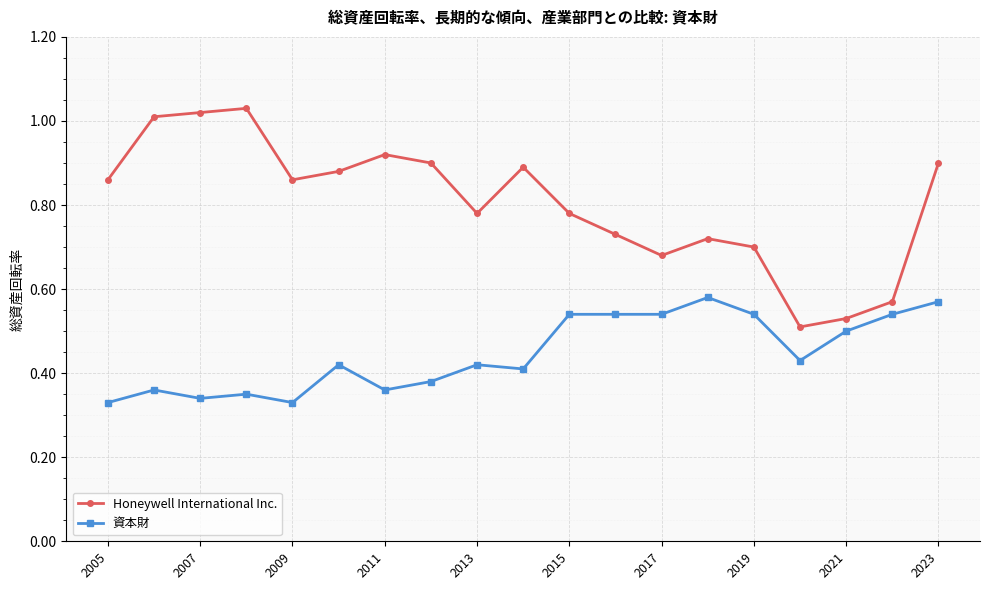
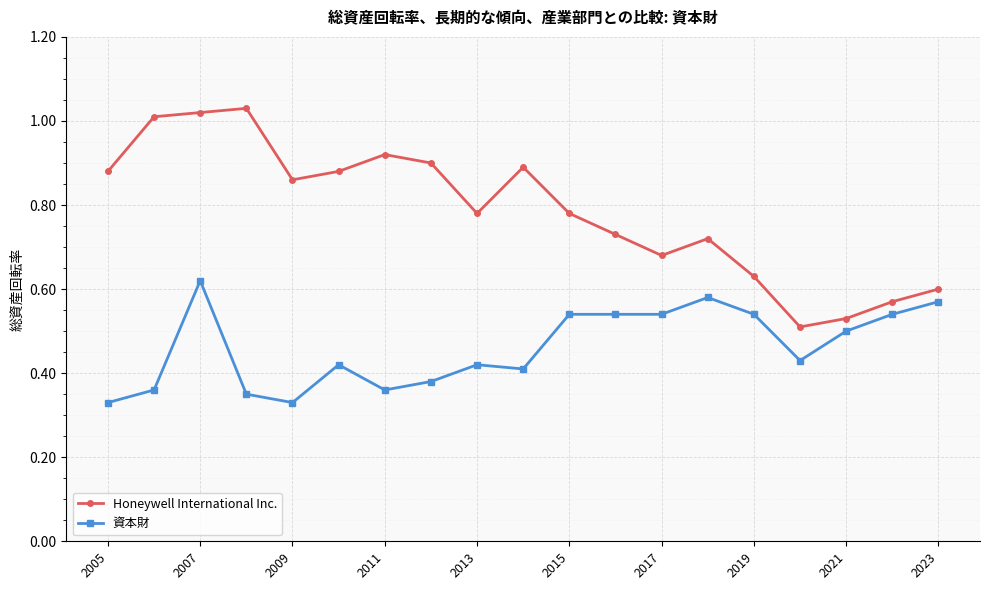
  {
    "Honeywell International Inc.": {
-     "2005": 0.86,
+     "2005": 0.88,
      "2007": 1.02,
      "2009": 0.86,
      "2011": 0.92,
      "2013": 0.78,
      "2015": 0.78,
      "2017": 0.68,
-     "2019": 0.70,
+     "2019": 0.63,
      "2021": 0.53,
-     "2023": 0.9
+     "2023": 0.6
    },
    "資本財": {
      "2005": 0.33,
-     "2007": 0.34,
+     "2007": 0.62,
      "2009": 0.33,
      "2011": 0.36,
      "2013": 0.42,
      "2015": 0.54,
      "2017": 0.54,
      "2019": 0.54,
      "2021": 0.50,
      "2023": 0.57
    }
  }
